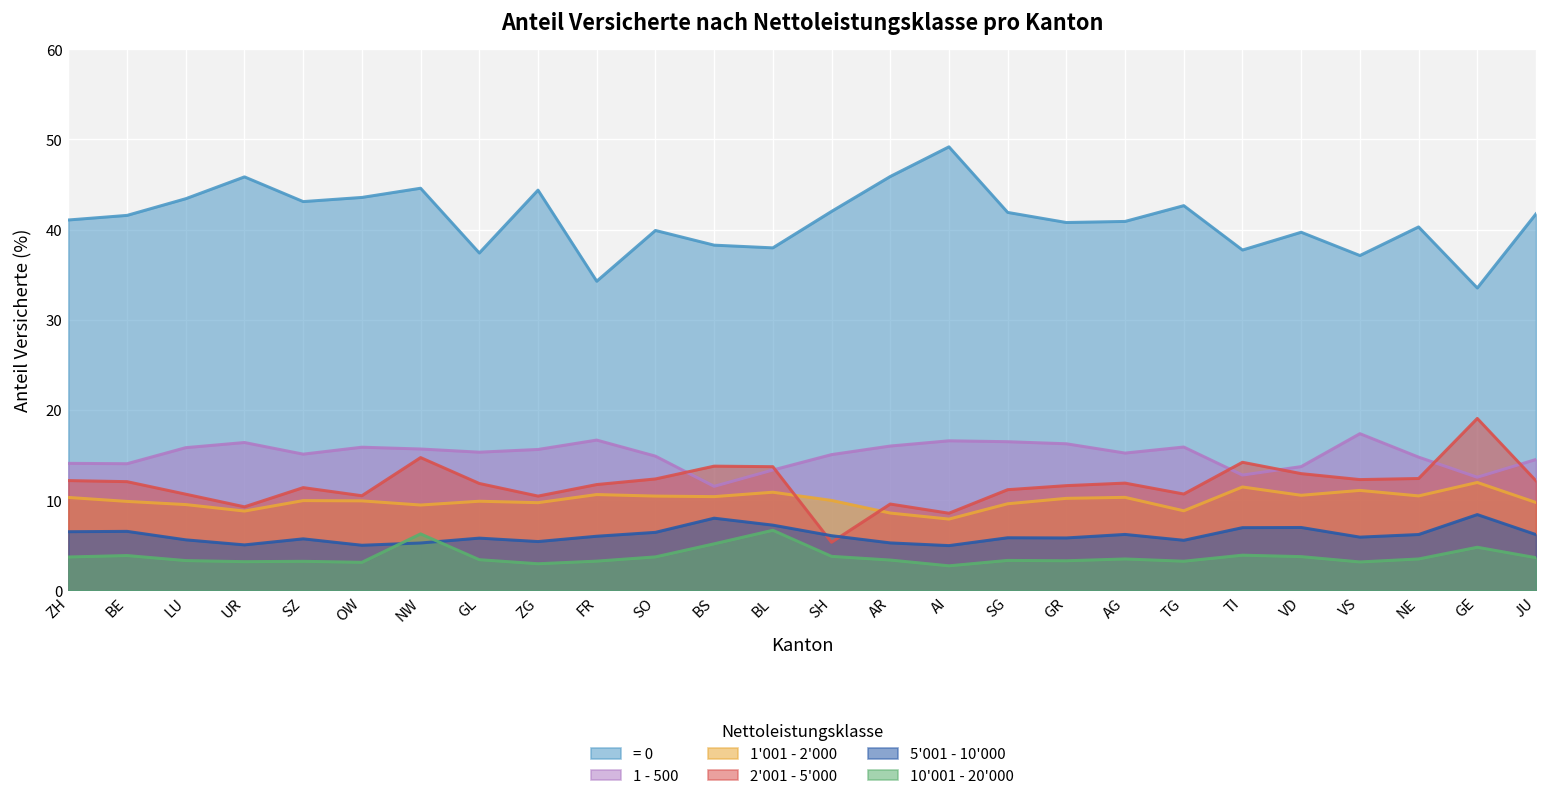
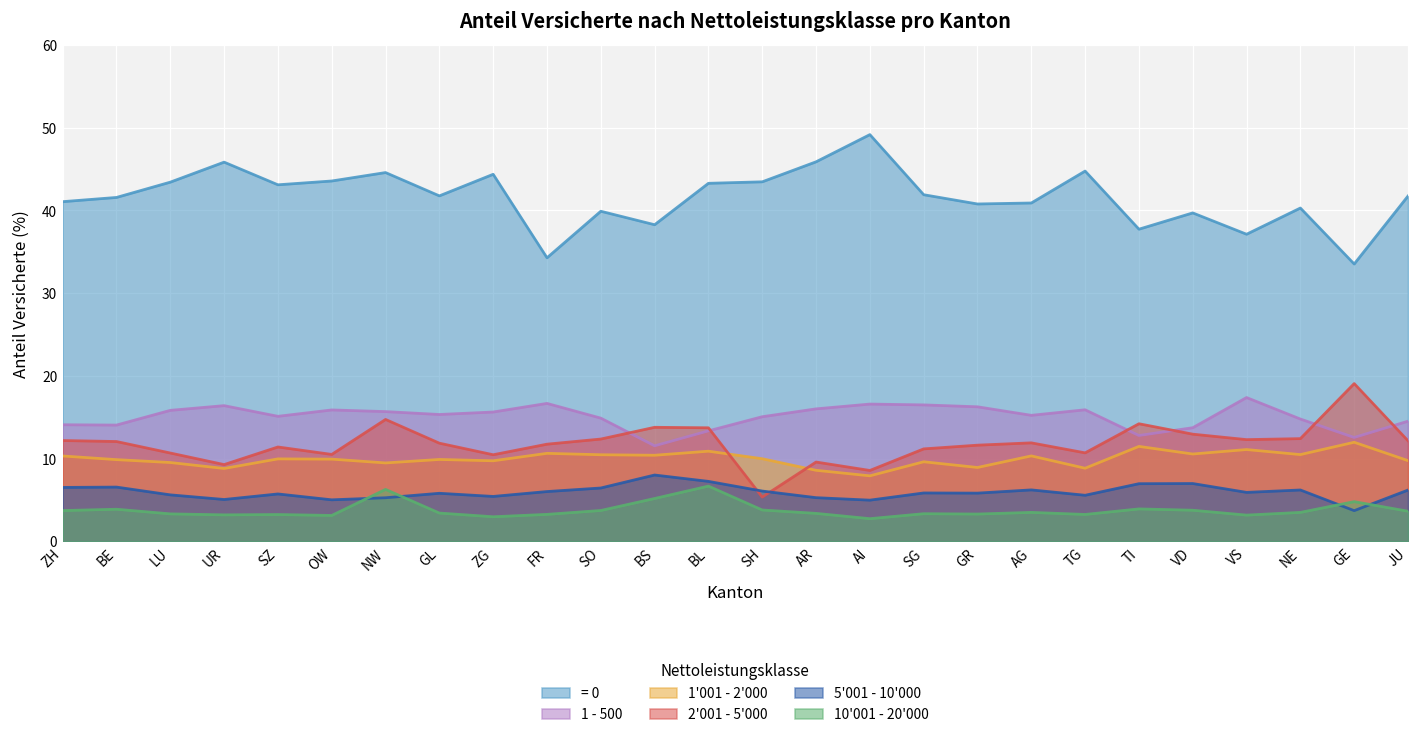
  {
    "= 0": {
      "ZH": 41,
      "BE": 42,
      "LU": 43,
      "UR": 46,
      "SZ": 43,
      "OW": 44,
      "NW": 45,
-     "GL": 37,
+     "GL": 42,
      "ZG": 44,
      "FR": 34,
      "SO": 40,
      "BS": 38,
-     "BL": 38,
-     "SH": 42,
+     "BL": 43,
+     "SH": 43,
      "AR": 46,
      "AI": 49,
      "SG": 42,
      "GR": 41,
      "AG": 41,
-     "TG": 43,
+     "TG": 45,
      "TI": 38,
      "VD": 40,
      "VS": 37,
      "NE": 40,
      "GE": 34,
      "JU": 42
    },
    "1 - 500": {
      "ZH": 14,
      "BE": 14,
      "LU": 16,
      "UR": 16,
      "SZ": 15,
      "OW": 16,
      "NW": 16,
      "GL": 15,
      "ZG": 16,
      "FR": 17,
      "SO": 15,
      "BS": 12,
      "BL": 13,
      "SH": 15,
      "AR": 16,
      "AI": 17,
      "SG": 16,
      "GR": 16,
      "AG": 15,
      "TG": 16,
      "TI": 13,
      "VD": 14,
      "VS": 17,
      "NE": 15,
      "GE": 13,
      "JU": 15
    },
    "1'001 - 2'000": {
      "ZH": 10,
      "BE": 10,
      "LU": 10,
      "UR": 9,
      "SZ": 10,
      "OW": 10,
      "NW": 9,
      "GL": 10,
      "ZG": 10,
      "FR": 11,
      "SO": 10,
      "BS": 10,
      "BL": 11,
      "SH": 10,
      "AR": 9,
      "AI": 8,
      "SG": 10,
-     "GR": 10,
+     "GR": 9,
      "AG": 10,
      "TG": 9,
      "TI": 11,
      "VD": 11,
      "VS": 11,
      "NE": 10,
      "GE": 12,
      "JU": 10
    },
    "2'001 - 5'000": {
      "ZH": 12,
      "BE": 12,
      "LU": 11,
      "UR": 9,
      "SZ": 11,
      "OW": 11,
      "NW": 15,
      "GL": 12,
      "ZG": 10,
      "FR": 12,
      "SO": 12,
      "BS": 14,
      "BL": 14,
      "SH": 5,
      "AR": 10,
      "AI": 9,
      "SG": 11,
      "GR": 12,
      "AG": 12,
      "TG": 11,
      "TI": 14,
      "VD": 13,
      "VS": 12,
      "NE": 12,
      "GE": 19,
      "JU": 12
    },
    "5'001 - 10'000": {
      "ZH": 7,
      "BE": 7,
      "LU": 6,
      "UR": 5,
      "SZ": 6,
      "OW": 5,
      "NW": 5,
      "GL": 6,
      "ZG": 5,
      "FR": 6,
      "SO": 6,
      "BS": 8,
      "BL": 7,
      "SH": 6,
      "AR": 5,
      "AI": 5,
      "SG": 6,
      "GR": 6,
      "AG": 6,
      "TG": 6,
      "TI": 7,
      "VD": 7,
      "VS": 6,
      "NE": 6,
-     "GE": 8,
+     "GE": 4,
      "JU": 6
    },
    "10'001 - 20'000": {
      "ZH": 4,
      "BE": 4,
      "LU": 3,
      "UR": 3,
      "SZ": 3,
      "OW": 3,
      "NW": 6,
      "GL": 3,
      "ZG": 3,
      "FR": 3,
      "SO": 4,
      "BS": 5,
      "BL": 7,
      "SH": 4,
      "AR": 3,
      "AI": 3,
      "SG": 3,
      "GR": 3,
      "AG": 3,
      "TG": 3,
      "TI": 4,
      "VD": 4,
      "VS": 3,
      "NE": 3,
      "GE": 5,
      "JU": 4
    }
  }
